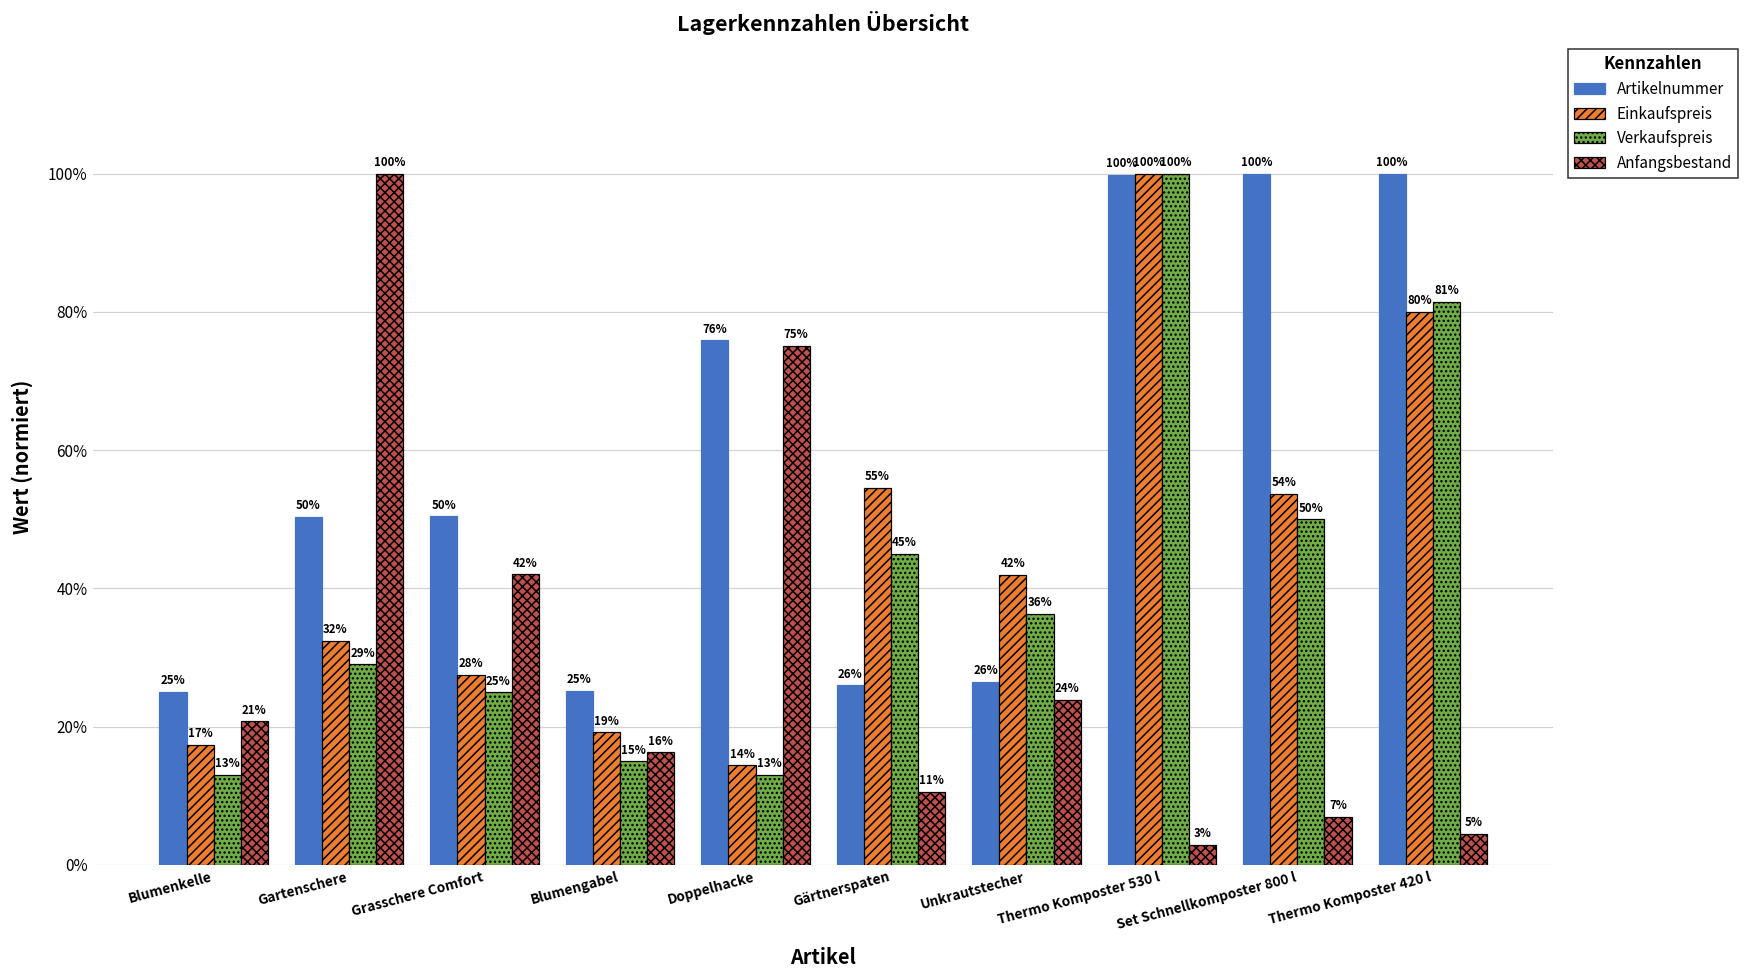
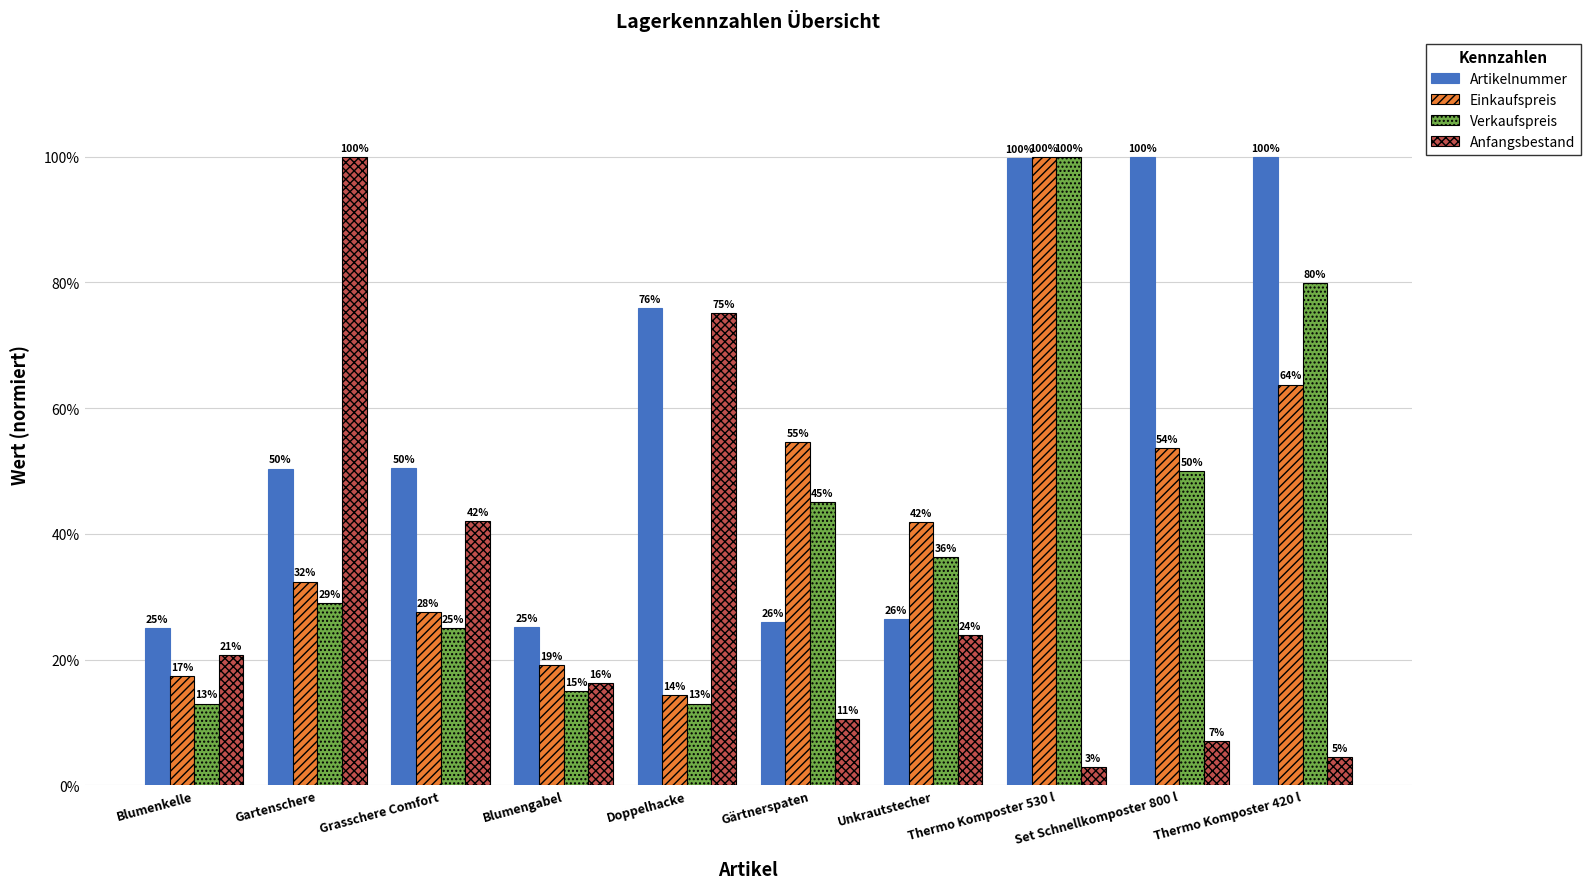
  {
    "Artikelnummer": {
      "Blumenkelle": "25%",
      "Gartenschere": "50%",
      "Grasschere Comfort": "50%",
      "Blumengabel": "25%",
      "Doppelhacke": "76%",
      "Gärtnerspaten": "26%",
      "Unkrautstecher": "26%",
      "Thermo Komposter 530 l": "100%",
      "Set Schnellkomposter 800 l": "100%",
      "Thermo Komposter 420 l": "100%"
    },
    "Einkaufspreis": {
      "Blumenkelle": "17%",
      "Gartenschere": "32%",
      "Grasschere Comfort": "28%",
      "Blumengabel": "19%",
      "Doppelhacke": "14%",
      "Gärtnerspaten": "55%",
      "Unkrautstecher": "42%",
      "Thermo Komposter 530 l": "100%",
      "Set Schnellkomposter 800 l": "54%",
-     "Thermo Komposter 420 l": "80%"
+     "Thermo Komposter 420 l": "64%"
    },
    "Verkaufspreis": {
      "Blumenkelle": "13%",
      "Gartenschere": "29%",
      "Grasschere Comfort": "25%",
      "Blumengabel": "15%",
      "Doppelhacke": "13%",
      "Gärtnerspaten": "45%",
      "Unkrautstecher": "36%",
      "Thermo Komposter 530 l": "100%",
      "Set Schnellkomposter 800 l": "50%",
-     "Thermo Komposter 420 l": "81%"
+     "Thermo Komposter 420 l": "80%"
    },
    "Anfangsbestand": {
      "Blumenkelle": "21%",
      "Gartenschere": "100%",
      "Grasschere Comfort": "42%",
      "Blumengabel": "16%",
      "Doppelhacke": "75%",
      "Gärtnerspaten": "11%",
      "Unkrautstecher": "24%",
      "Thermo Komposter 530 l": "3%",
      "Set Schnellkomposter 800 l": "7%",
      "Thermo Komposter 420 l": "5%"
    }
  }
